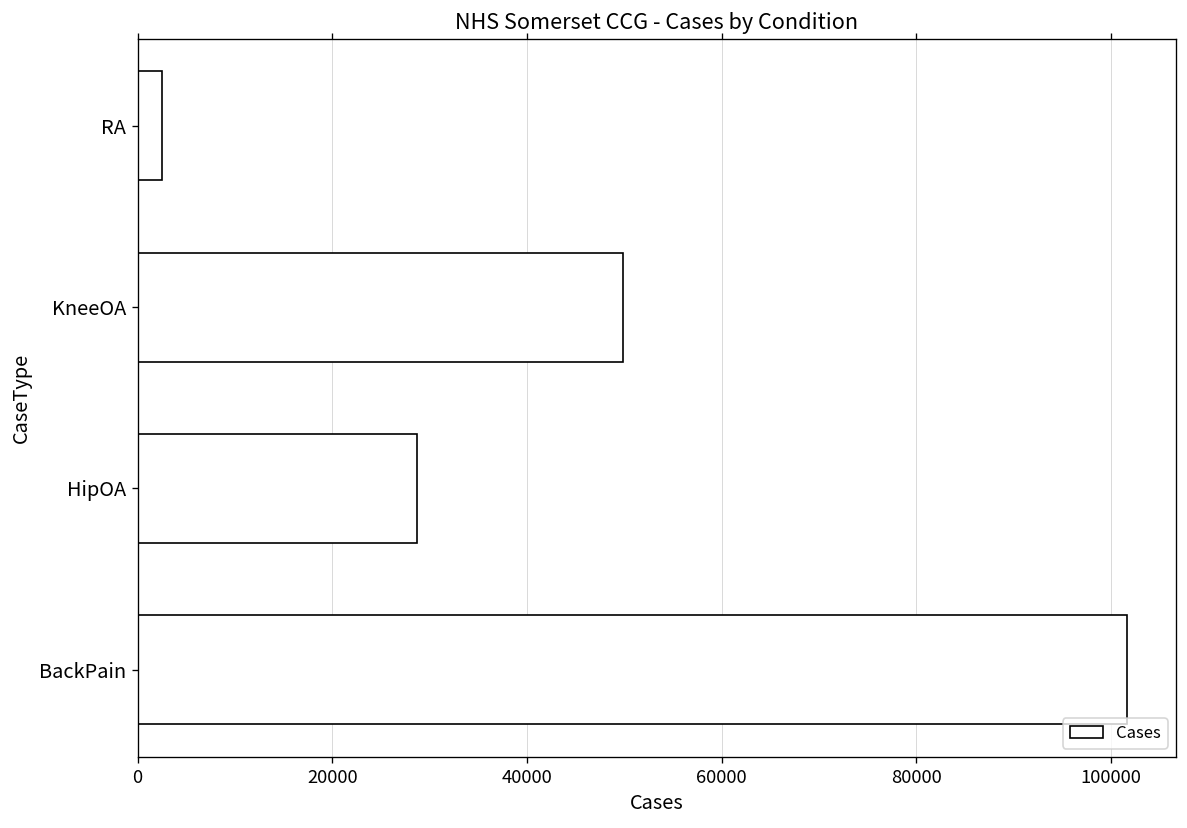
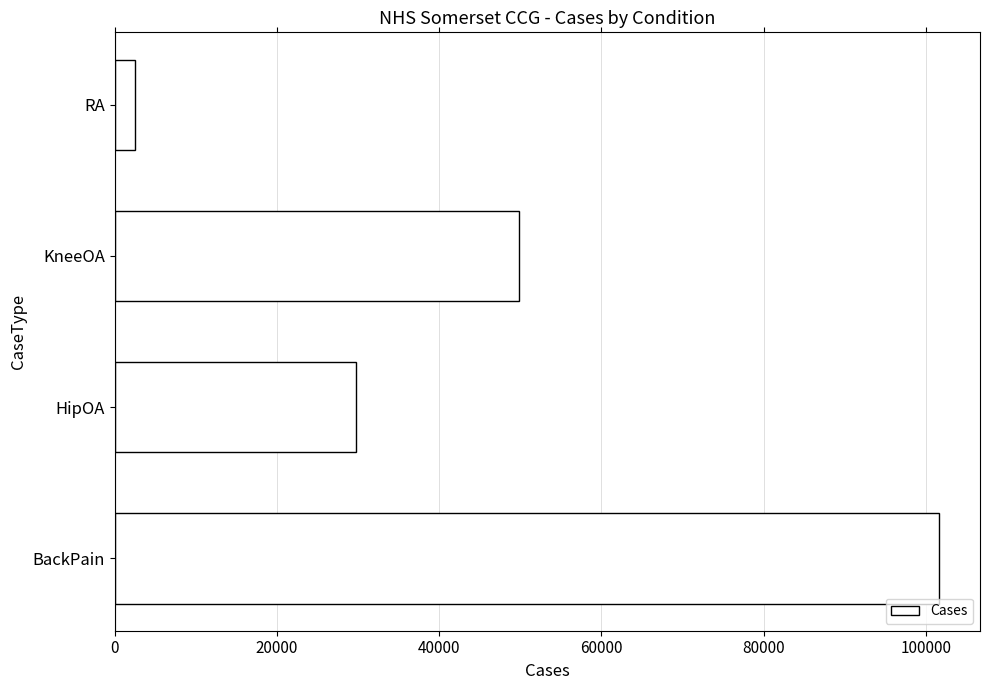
  {
    "RA": 2000,
    "KneeOA": 50000,
-   "HipOA": 29000,
+   "HipOA": 30000,
    "BackPain": 102000
  }
